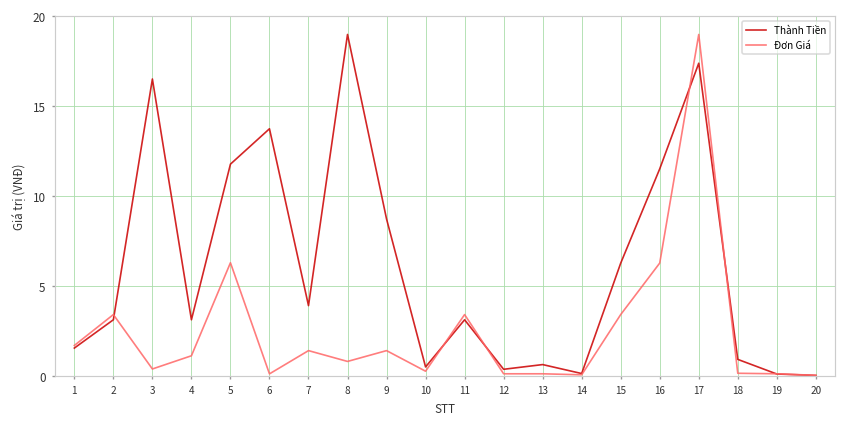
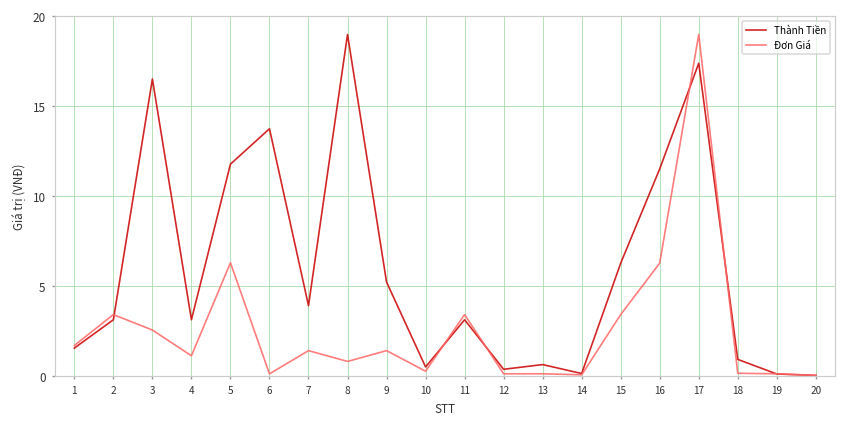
  {
    "Thành Tiền": {
      "2": 3.1,
      "3": 16.5,
      "4": 3.1,
      "5": 11.8,
      "6": 13.8,
      "7": 3.9,
      "8": 19.0,
-     "9": 8.7,
+     "9": 5.2,
      "10": 0.5,
      "11": 3.1,
      "12": 0.4,
      "13": 0.7,
      "15": 6.3,
      "16": 11.5,
      "17": 17.4,
      "18": 0.9
    },
    "Đơn Giá": {
      "2": 3.4,
-     "3": 0.4,
+     "3": 2.6,
      "4": 1.1,
      "5": 6.3,
      "6": 0.1,
      "7": 1.4,
      "8": 0.8,
      "9": 1.4,
      "10": 0.3,
      "11": 3.4,
      "12": 0.1,
      "13": 0.1,
      "15": 3.4,
      "16": 6.3,
      "17": 19.0,
      "18": 0.2
    }
  }
